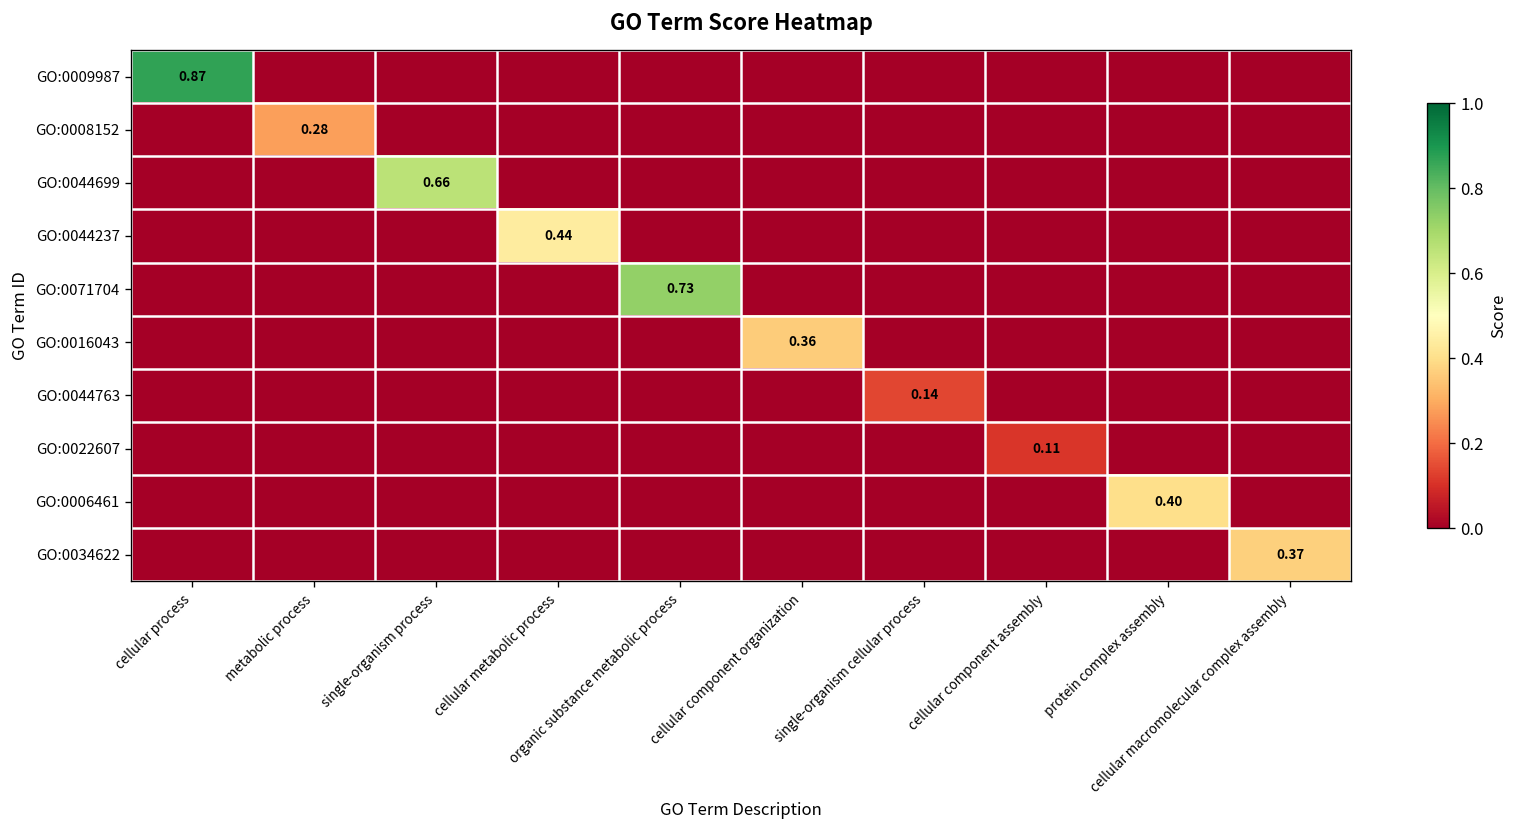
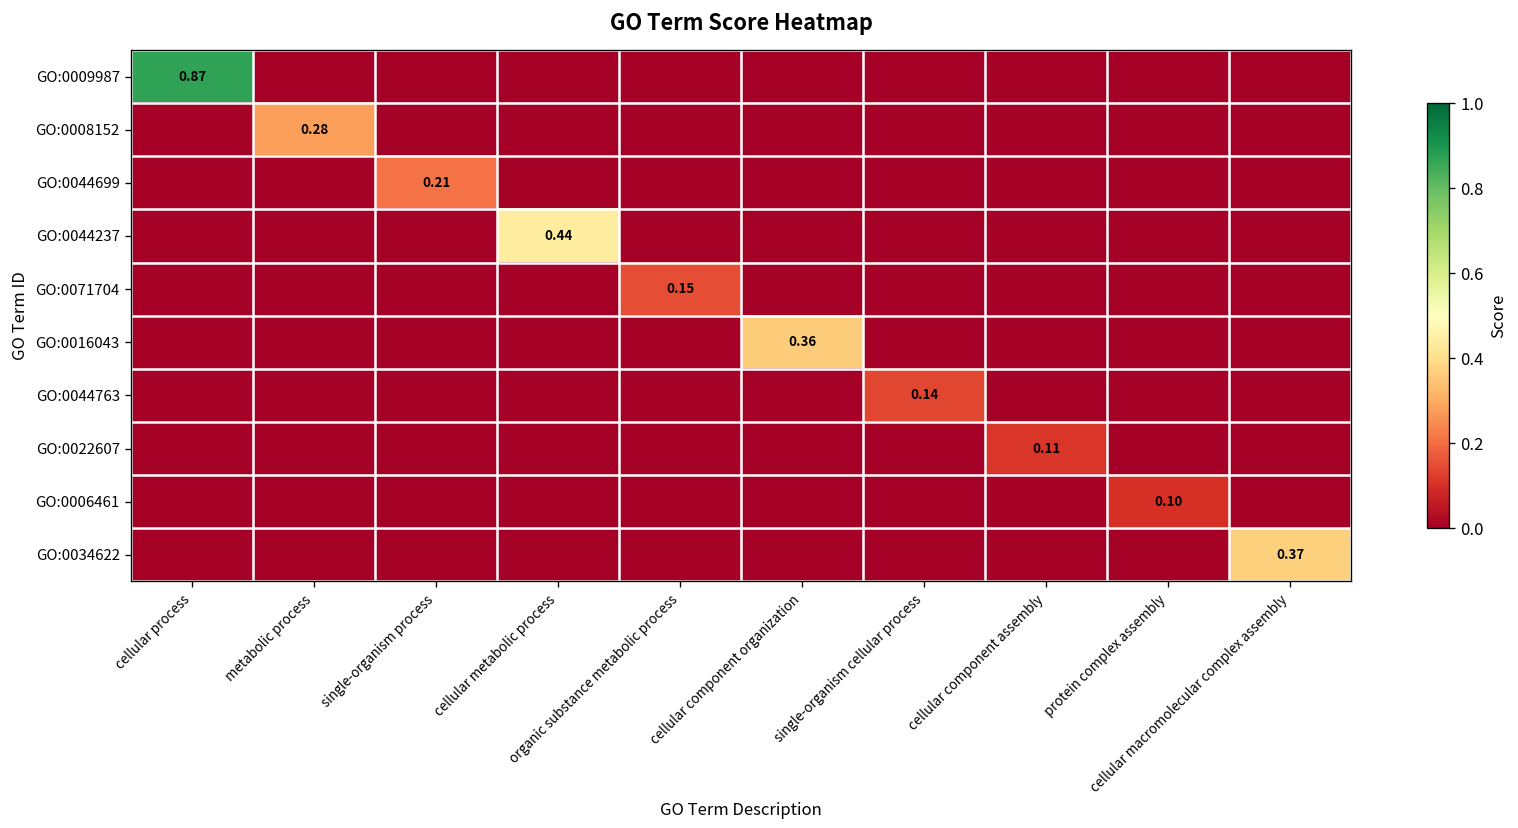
  {
    "GO:0009987": {
      "cellular process": 0.87
    },
    "GO:0008152": {
      "metabolic process": 0.28
    },
    "GO:0044699": {
-     "single-organism process": 0.66
+     "single-organism process": 0.21
    },
    "GO:0044237": {
      "cellular metabolic process": 0.44
    },
    "GO:0071704": {
-     "organic substance metabolic process": 0.73
+     "organic substance metabolic process": 0.15
    },
    "GO:0016043": {
      "cellular component organization": 0.36
    },
    "GO:0044763": {
      "single-organism cellular process": 0.14
    },
    "GO:0022607": {
      "cellular component assembly": 0.11
    },
    "GO:0006461": {
-     "protein complex assembly": 0.40
+     "protein complex assembly": 0.10
    },
    "GO:0034622": {
      "cellular macromolecular complex assembly": 0.37
    }
  }
